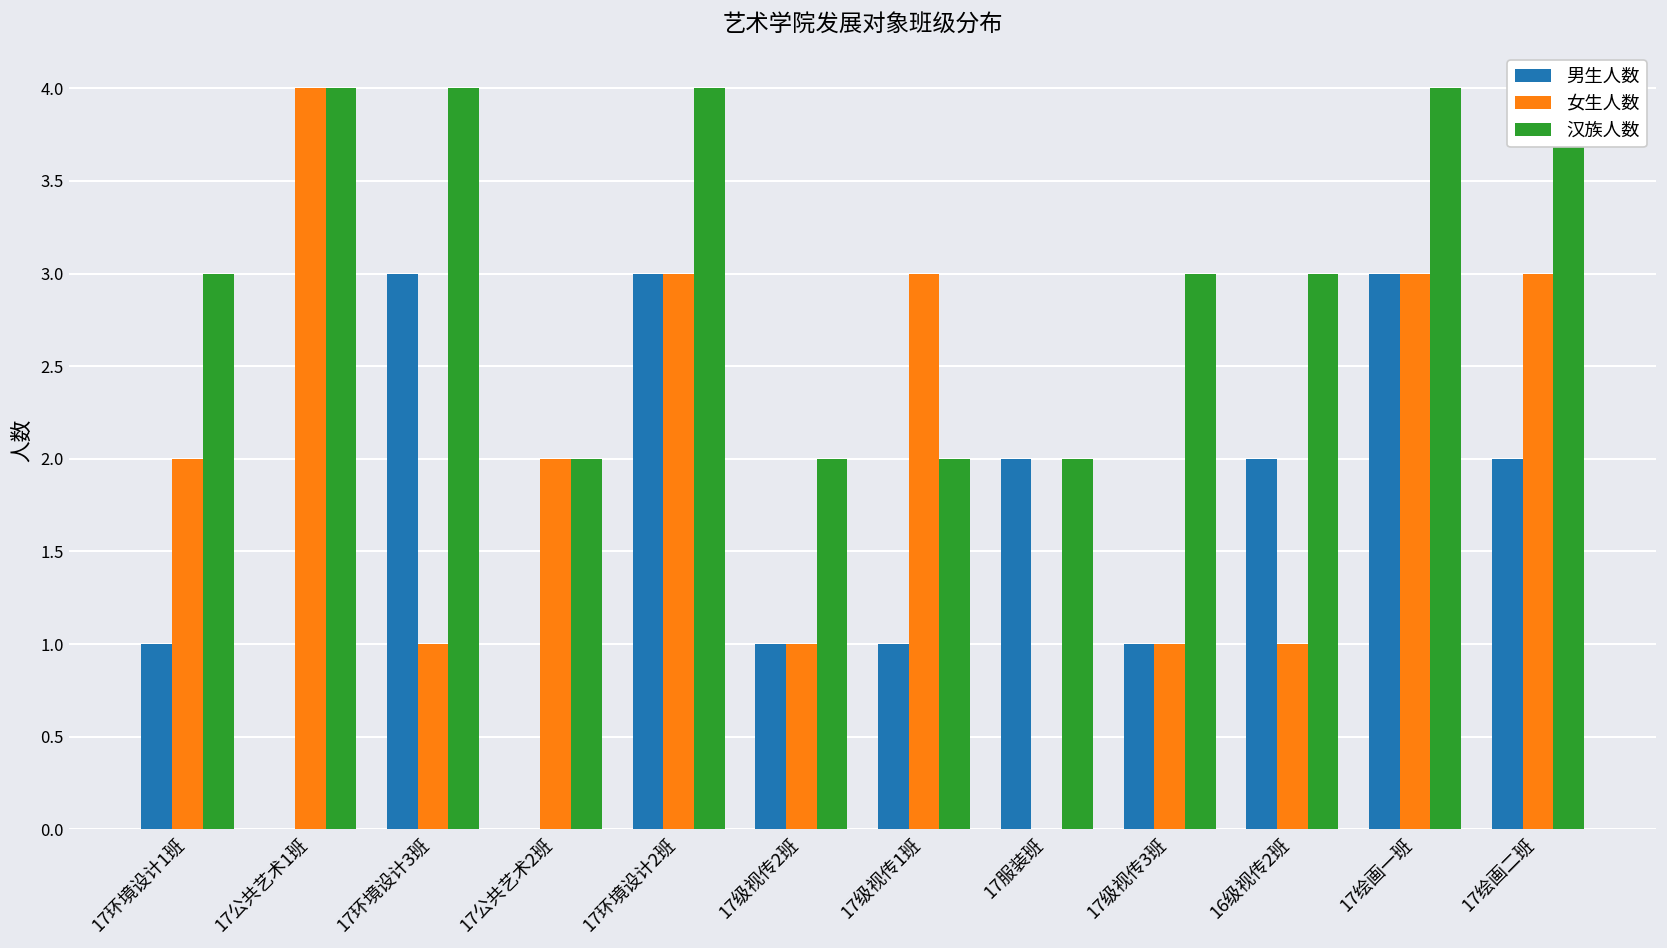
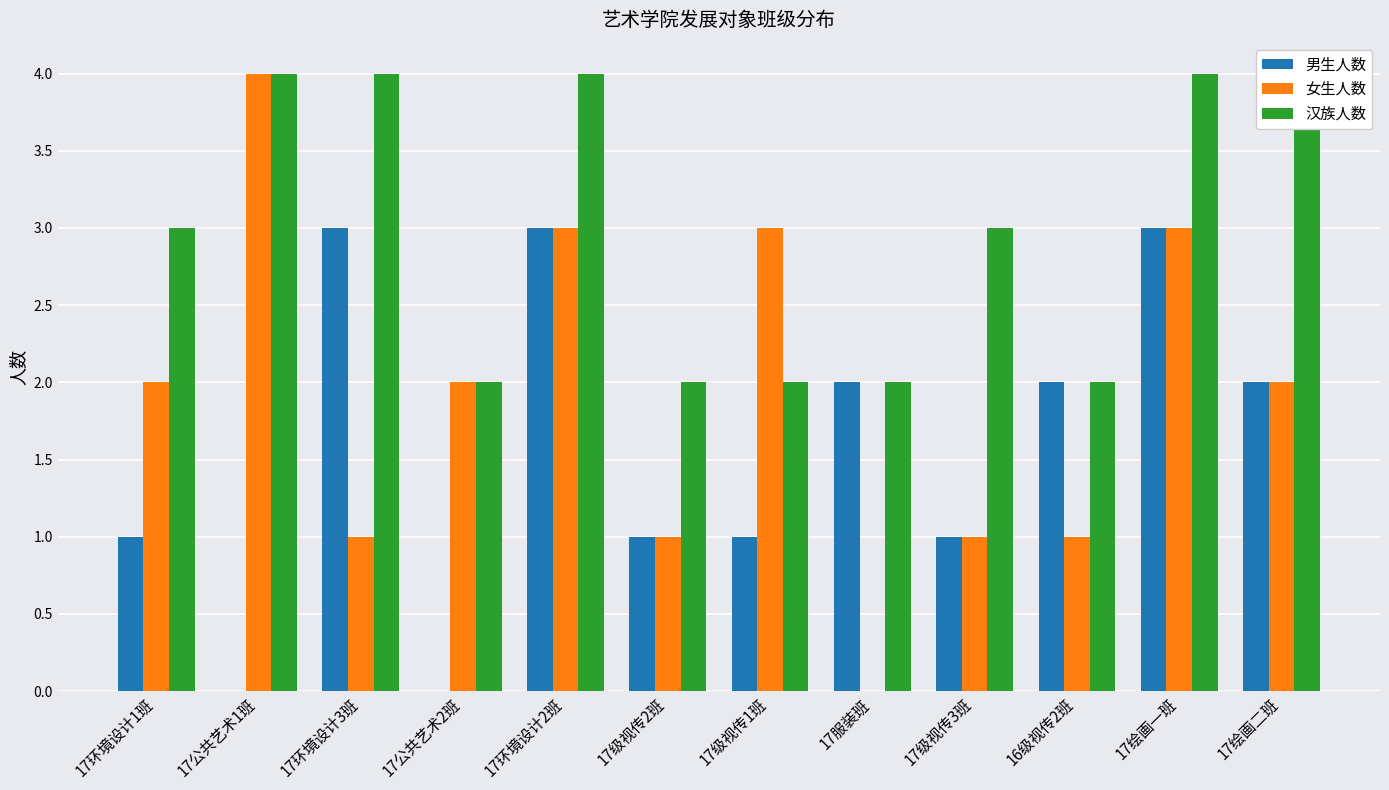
  {
    "男生人数": {
      "17环境设计1班": 1,
      "17公共艺术1班": 0,
      "17环境设计3班": 3,
      "17公共艺术2班": 0,
      "17环境设计2班": 3,
      "17级视传2班": 1,
      "17级视传1班": 1,
      "17服装班": 2,
      "17级视传3班": 1,
      "16级视传2班": 2,
      "17绘画一班": 3,
      "17绘画二班": 2
    },
    "女生人数": {
      "17环境设计1班": 2,
      "17公共艺术1班": 4,
      "17环境设计3班": 1,
      "17公共艺术2班": 2,
      "17环境设计2班": 3,
      "17级视传2班": 1,
      "17级视传1班": 3,
      "17服装班": 0,
      "17级视传3班": 1,
      "16级视传2班": 1,
      "17绘画一班": 3,
-     "17绘画二班": 3
+     "17绘画二班": 2
    },
    "汉族人数": {
      "17环境设计1班": 3,
      "17公共艺术1班": 4,
      "17环境设计3班": 4,
      "17公共艺术2班": 2,
      "17环境设计2班": 4,
      "17级视传2班": 2,
      "17级视传1班": 2,
      "17服装班": 2,
      "17级视传3班": 3,
-     "16级视传2班": 3,
+     "16级视传2班": 2,
      "17绘画一班": 4
    }
  }
